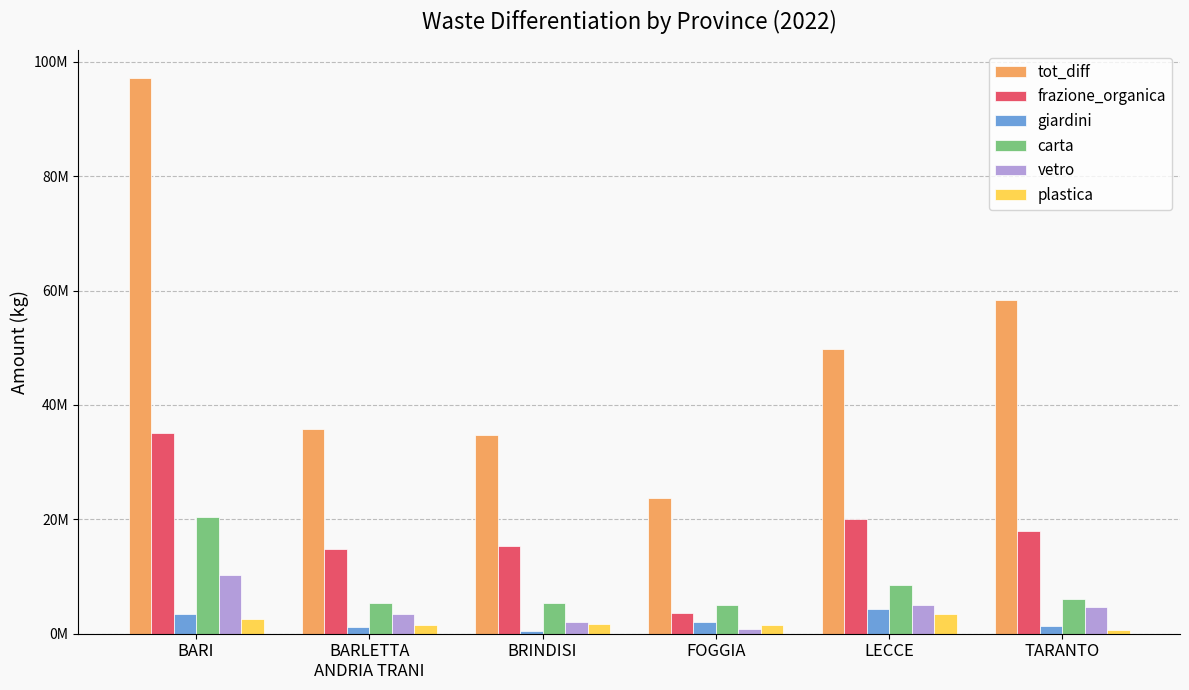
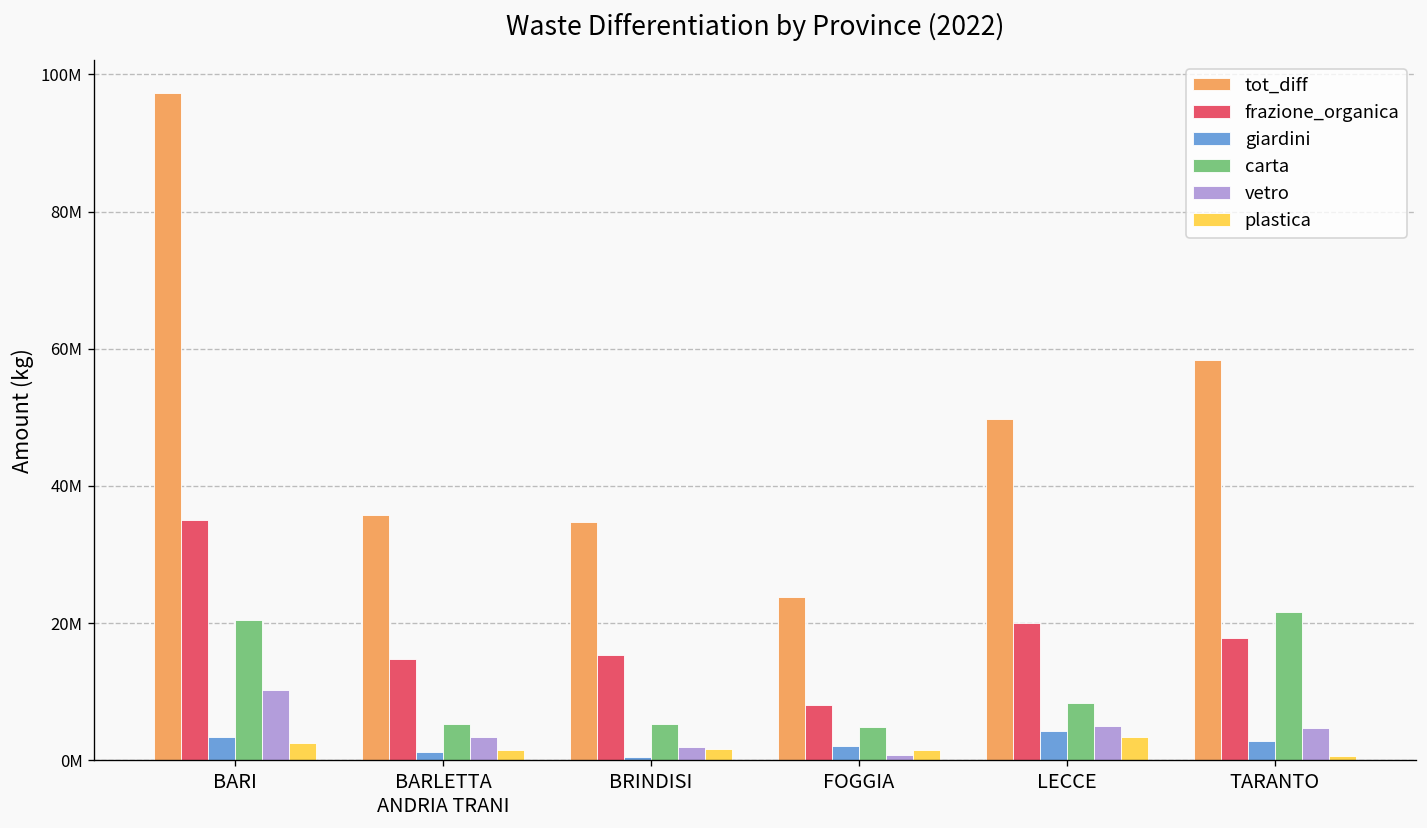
  {
    "frazione_organica": {
      "BARI": 35000000,
      "BARLETTA ANDRIA TRANI": 15000000,
      "BRINDISI": 15000000,
-     "FOGGIA": 4000000,
+     "FOGGIA": 8000000,
      "LECCE": 20000000,
      "TARANTO": 18000000
    },
    "giardini": {
      "BARI": 3000000,
      "BARLETTA ANDRIA TRANI": 1000000,
      "BRINDISI": 0,
      "FOGGIA": 2000000,
      "LECCE": 4000000,
-     "TARANTO": 1000000
+     "TARANTO": 3000000
    },
    "carta": {
      "BARI": 20000000,
      "BARLETTA ANDRIA TRANI": 5000000,
      "BRINDISI": 5000000,
      "FOGGIA": 5000000,
      "LECCE": 8000000,
-     "TARANTO": 6000000
+     "TARANTO": 22000000
    },
    "vetro": {
      "BARI": 10000000,
      "BARLETTA ANDRIA TRANI": 3000000,
      "BRINDISI": 2000000,
      "FOGGIA": 1000000,
      "LECCE": 5000000,
      "TARANTO": 5000000
    }
  }
